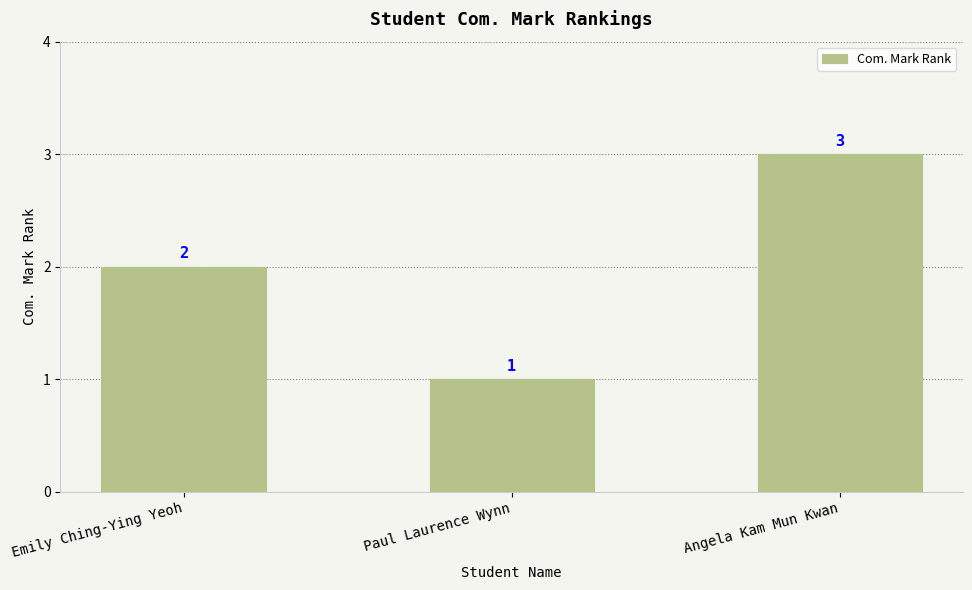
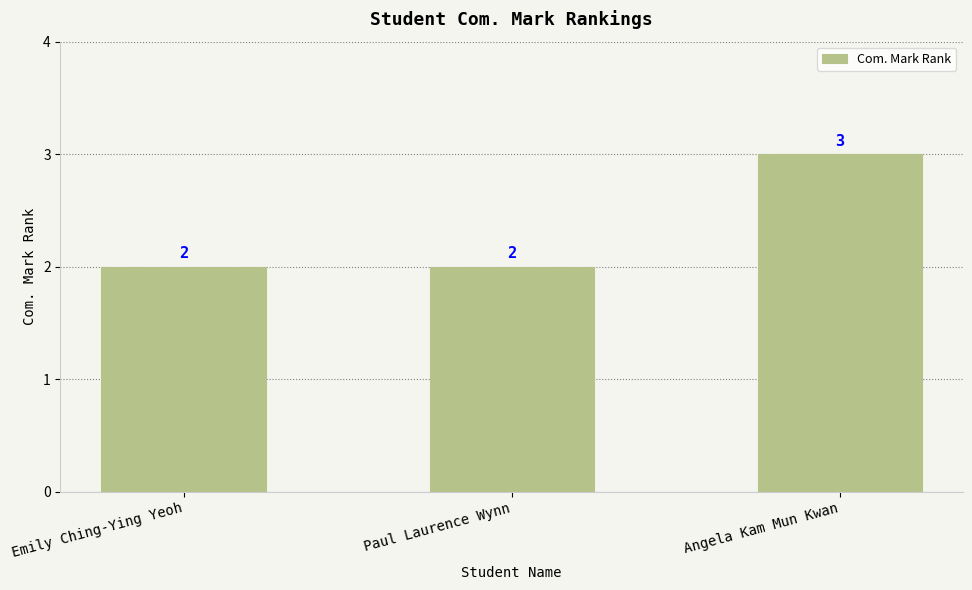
  {
    "Emily Ching-Ying Yeoh": 2,
-   "Paul Laurence Wynn": 1,
+   "Paul Laurence Wynn": 2,
    "Angela Kam Mun Kwan": 3
  }
